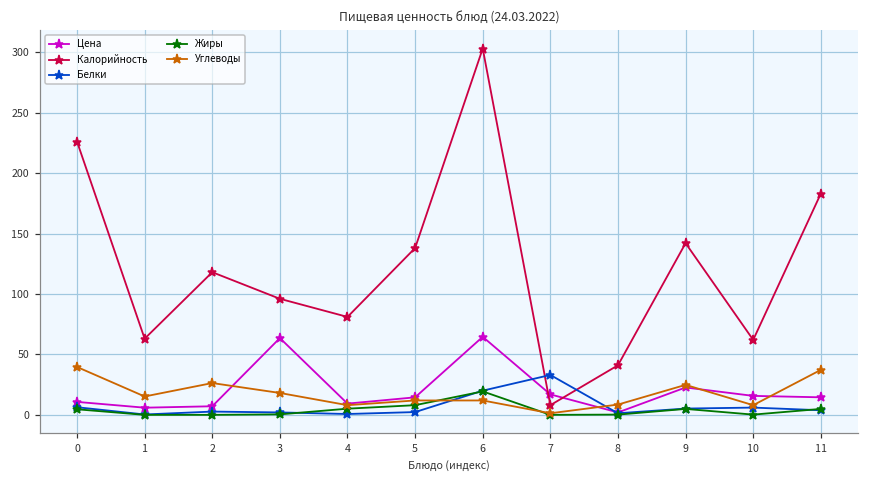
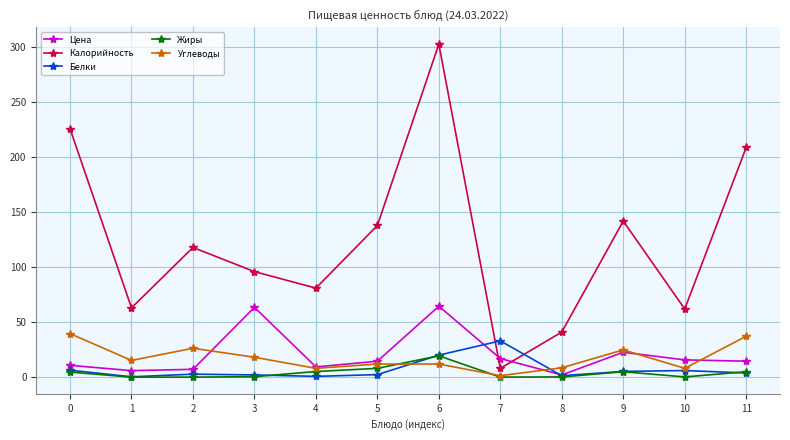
  {
    "Цена": {
      "0": 11,
      "1": 6,
      "2": 7,
      "3": 64,
      "5": 14,
      "6": 65,
      "7": 17,
      "10": 16,
      "11": 15
    },
    "Калорийность": {
      "0": 226,
      "1": 63,
      "2": 118,
      "3": 96,
      "4": 81,
      "5": 138,
      "6": 303,
      "7": 8,
      "8": 41,
      "9": 142,
      "10": 62,
-     "11": 183
+     "11": 209
    },
    "Белки": {
      "2": 3,
      "4": 1,
      "5": 2,
      "7": 33
    },
    "Жиры": {
      "2": 0,
      "4": 5,
      "5": 8,
      "10": 0
    },
    "Углеводы": {
      "0": 40,
      "1": 15,
      "2": 26,
      "3": 18,
      "5": 12,
      "6": 12,
      "8": 9,
      "11": 37
    }
  }
